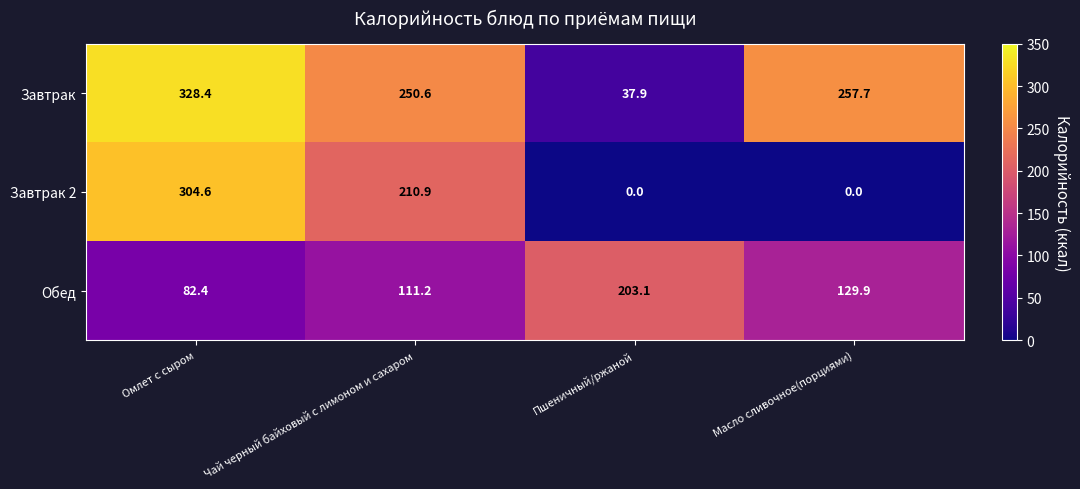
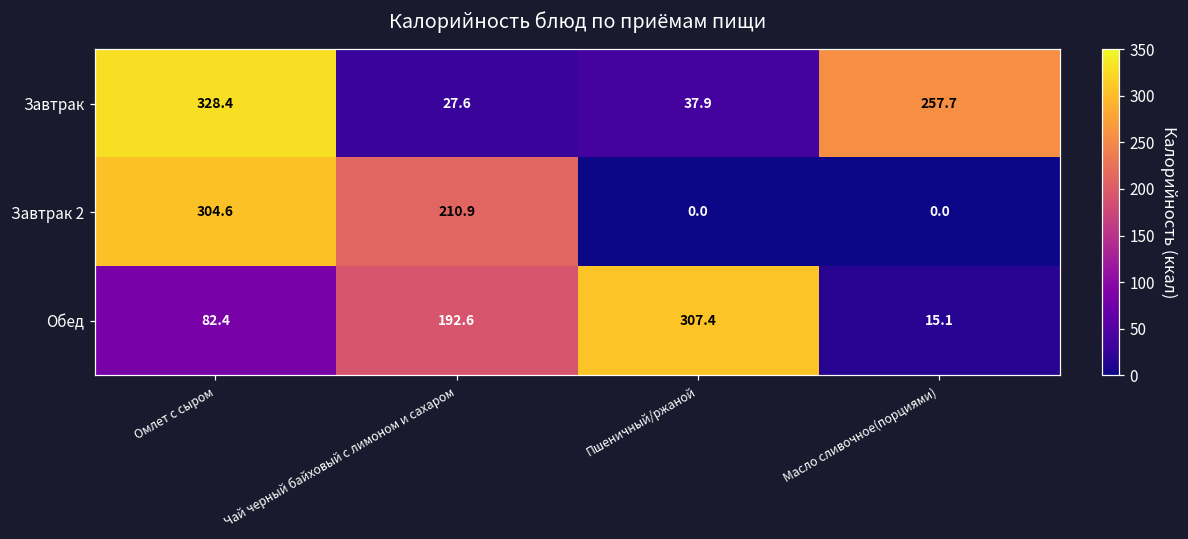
  {
    "Завтрак": {
      "Омлет с сыром": 328.4,
-     "Чай черный байховый с лимоном и сахаром": 250.6,
+     "Чай черный байховый с лимоном и сахаром": 27.6,
      "Пшеничный/ржаной": 37.9,
      "Масло сливочное(порциями)": 257.7
    },
    "Завтрак 2": {
      "Омлет с сыром": 304.6,
      "Чай черный байховый с лимоном и сахаром": 210.9,
      "Пшеничный/ржаной": 0.0,
      "Масло сливочное(порциями)": 0.0
    },
    "Обед": {
      "Омлет с сыром": 82.4,
-     "Чай черный байховый с лимоном и сахаром": 111.2,
-     "Пшеничный/ржаной": 203.1,
-     "Масло сливочное(порциями)": 129.9
+     "Чай черный байховый с лимоном и сахаром": 192.6,
+     "Пшеничный/ржаной": 307.4,
+     "Масло сливочное(порциями)": 15.1
    }
  }
